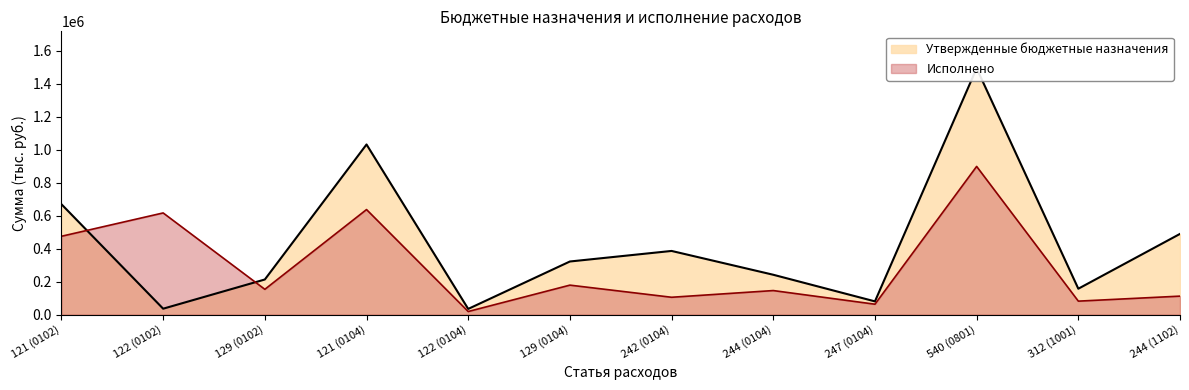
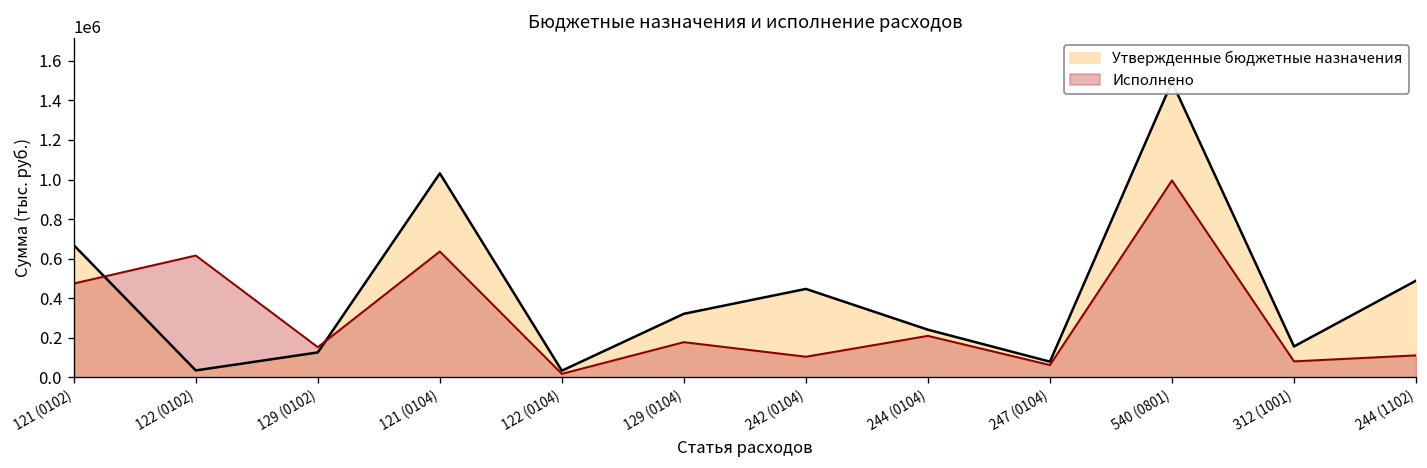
  {
    "Утвержденные бюджетные назначения": {
      "121 (0102)": 670000,
      "122 (0102)": 40000,
-     "129 (0102)": 210000,
+     "129 (0102)": 130000,
      "121 (0104)": 1030000,
      "122 (0104)": 30000,
      "129 (0104)": 320000,
-     "242 (0104)": 390000,
+     "242 (0104)": 450000,
      "244 (0104)": 240000,
      "247 (0104)": 80000,
      "312 (1001)": 160000,
      "244 (1102)": 490000
    },
    "Исполнено": {
      "121 (0102)": 470000,
      "122 (0102)": 620000,
      "129 (0102)": 150000,
      "121 (0104)": 640000,
      "122 (0104)": 20000,
      "129 (0104)": 180000,
      "242 (0104)": 100000,
-     "244 (0104)": 150000,
+     "244 (0104)": 210000,
      "247 (0104)": 60000,
-     "540 (0801)": 900000,
+     "540 (0801)": 1000000,
      "312 (1001)": 80000,
      "244 (1102)": 110000
    }
  }
